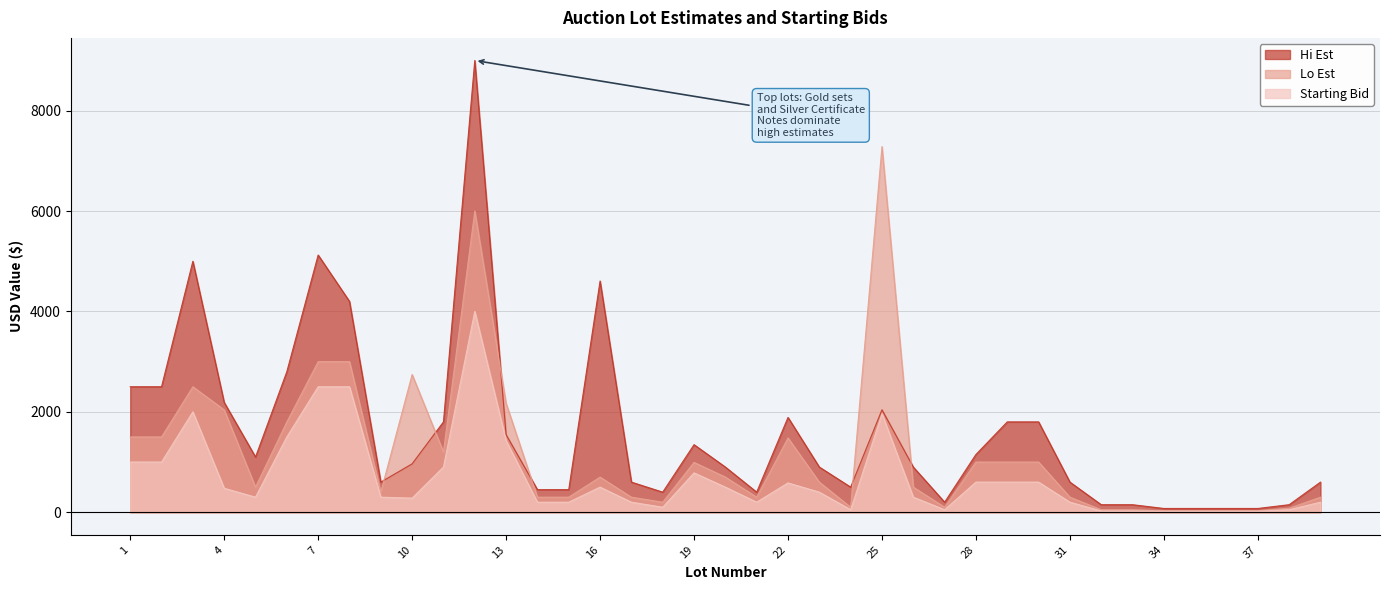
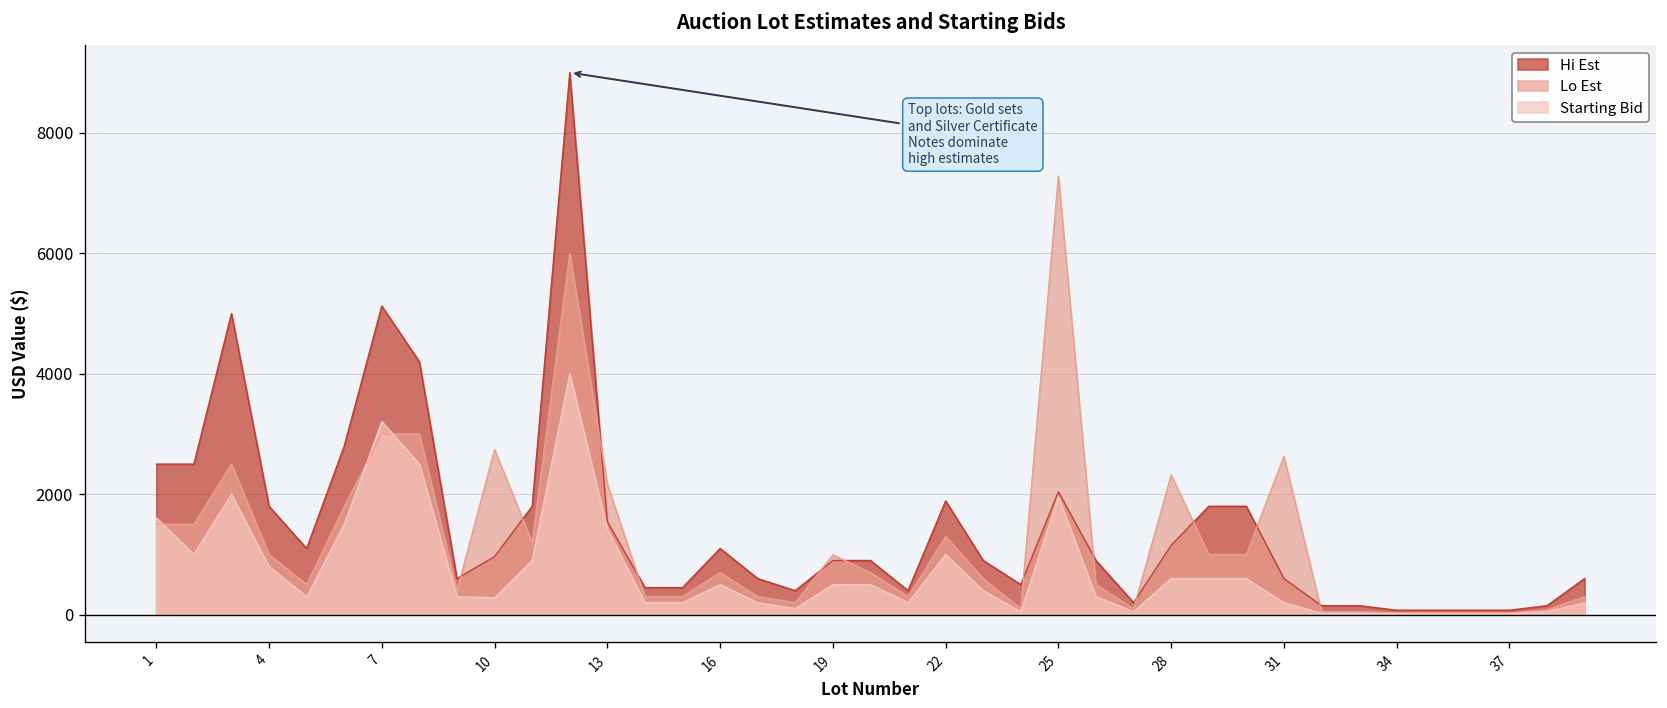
  {
    "Hi Est": {
      "1": 2500,
-     "4": 2200,
+     "4": 1800,
      "7": 5100,
      "10": 1000,
      "13": 1500,
-     "16": 4600,
-     "19": 1300,
+     "16": 1100,
+     "19": 900,
      "22": 1900,
      "25": 2000,
      "28": 1200,
      "31": 600
    },
    "Lo Est": {
      "1": 1500,
-     "4": 2000,
+     "4": 1000,
      "7": 3000,
      "10": 2700,
      "13": 2200,
      "16": 700,
      "19": 1000,
-     "22": 1500,
+     "22": 1300,
      "25": 7300,
-     "28": 1000,
-     "31": 300
+     "28": 2300,
+     "31": 2600
    },
    "Starting Bid": {
-     "1": 1000,
-     "4": 500,
-     "7": 2500,
+     "1": 1600,
+     "4": 800,
+     "7": 3200,
      "10": 300,
      "13": 1400,
      "16": 500,
-     "19": 800,
-     "22": 600,
+     "19": 500,
+     "22": 1000,
      "25": 2000,
      "28": 600,
      "31": 200
    }
  }
